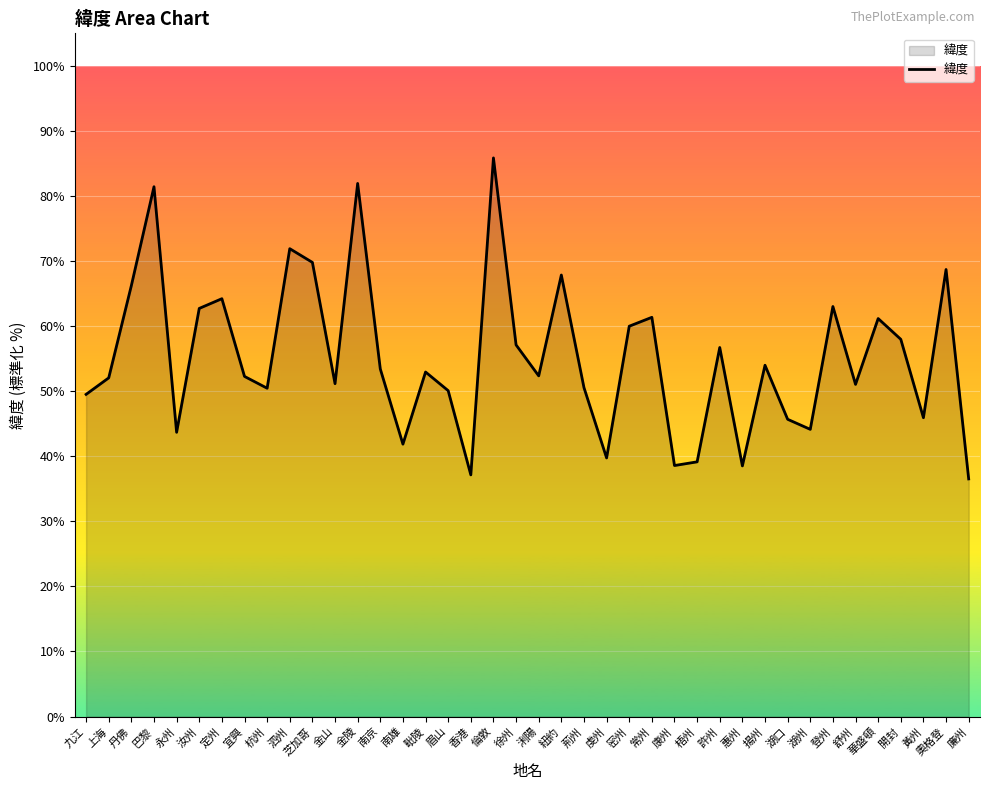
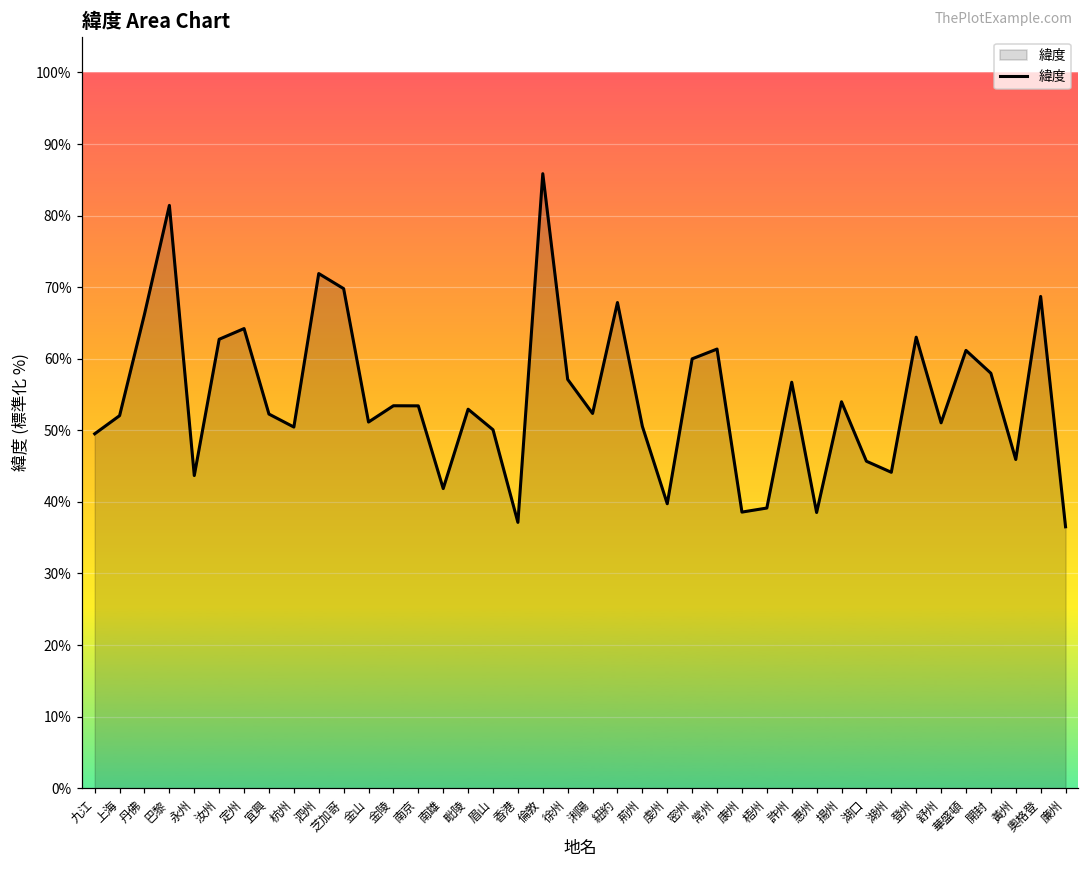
  {
    "九江": "50%",
    "上海": "52%",
    "丹佛": "66%",
    "巴黎": "81%",
    "永州": "44%",
    "汝州": "63%",
    "定州": "64%",
    "宜興": "52%",
    "杭州": "50%",
    "泗州": "72%",
    "芝加哥": "70%",
    "金山": "51%",
-   "金陵": "82%",
+   "金陵": "53%",
    "南京": "53%",
    "南雄": "42%",
    "毗陵": "53%",
    "眉山": "50%",
    "香港": "37%",
    "倫敦": "86%",
    "徐州": "57%",
    "浰陽": "52%",
    "紐約": "68%",
    "荊州": "51%",
    "虔州": "40%",
    "密州": "60%",
    "常州": "61%",
    "康州": "39%",
    "梧州": "39%",
    "許州": "57%",
    "惠州": "39%",
    "揚州": "54%",
    "湖口": "46%",
    "湖州": "44%",
    "登州": "63%",
    "舒州": "51%",
    "華盛頓": "61%",
    "開封": "58%",
    "黃州": "46%",
    "奧格登": "69%",
    "廉州": "37%"
  }
